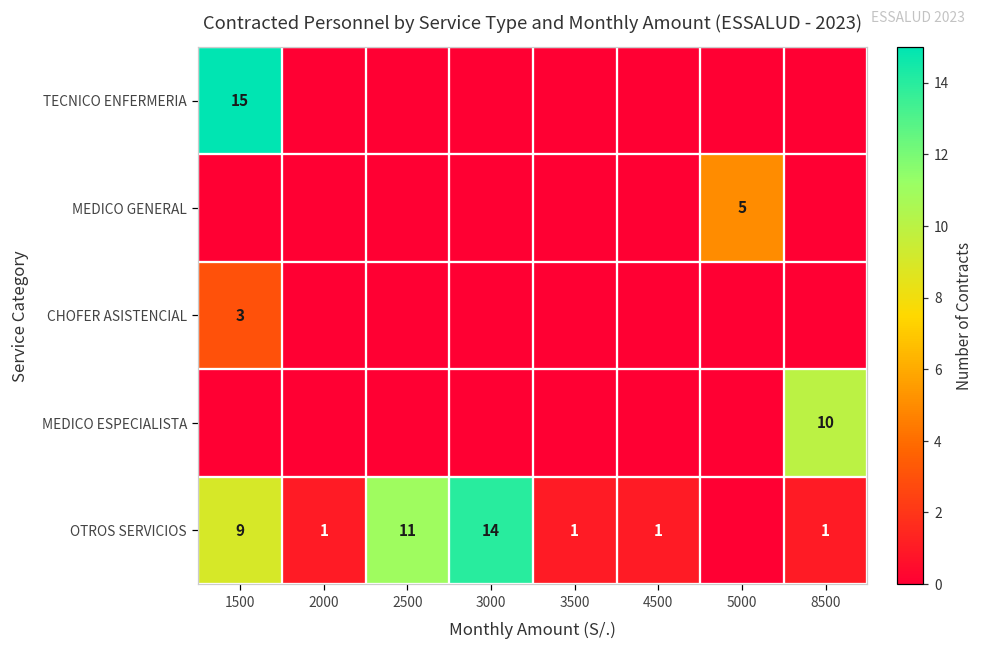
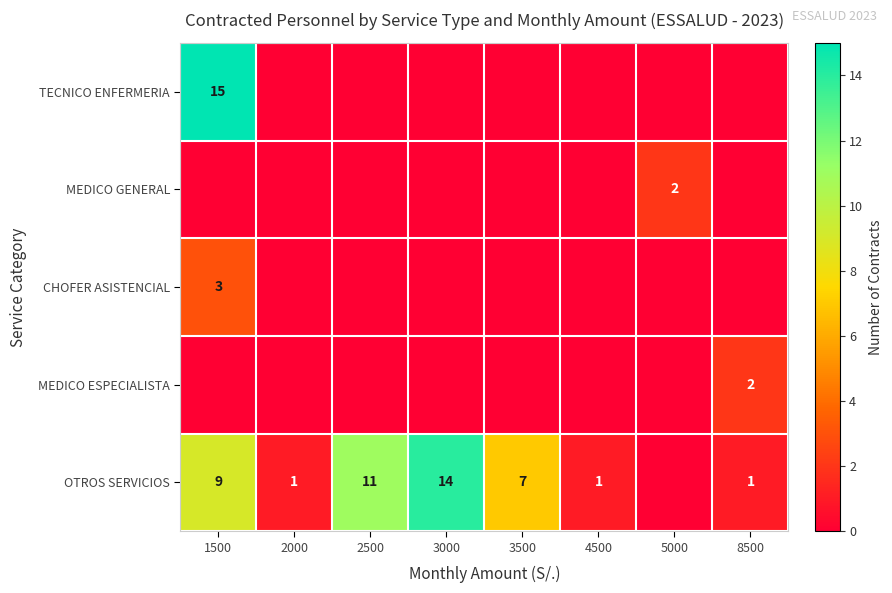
  {
    "TECNICO ENFERMERIA": {
      "1500": 15
    },
    "MEDICO GENERAL": {
-     "5000": 5
+     "5000": 2
    },
    "CHOFER ASISTENCIAL": {
      "1500": 3
    },
    "MEDICO ESPECIALISTA": {
-     "8500": 10
+     "8500": 2
    },
    "OTROS SERVICIOS": {
      "1500": 9,
      "2000": 1,
      "2500": 11,
      "3000": 14,
-     "3500": 1,
+     "3500": 7,
      "4500": 1,
      "8500": 1
    }
  }
